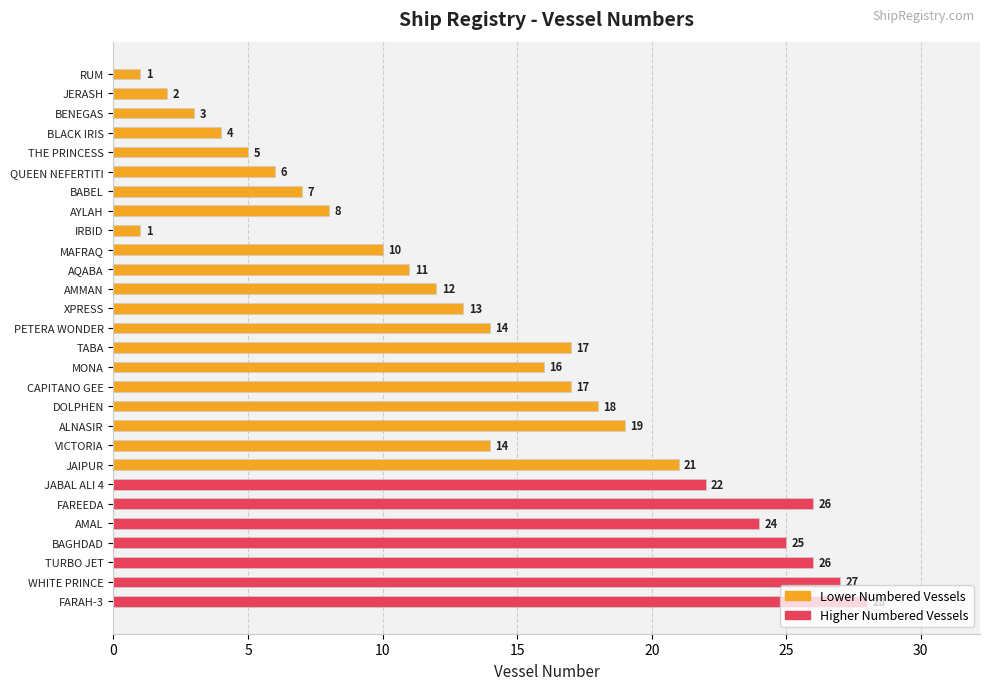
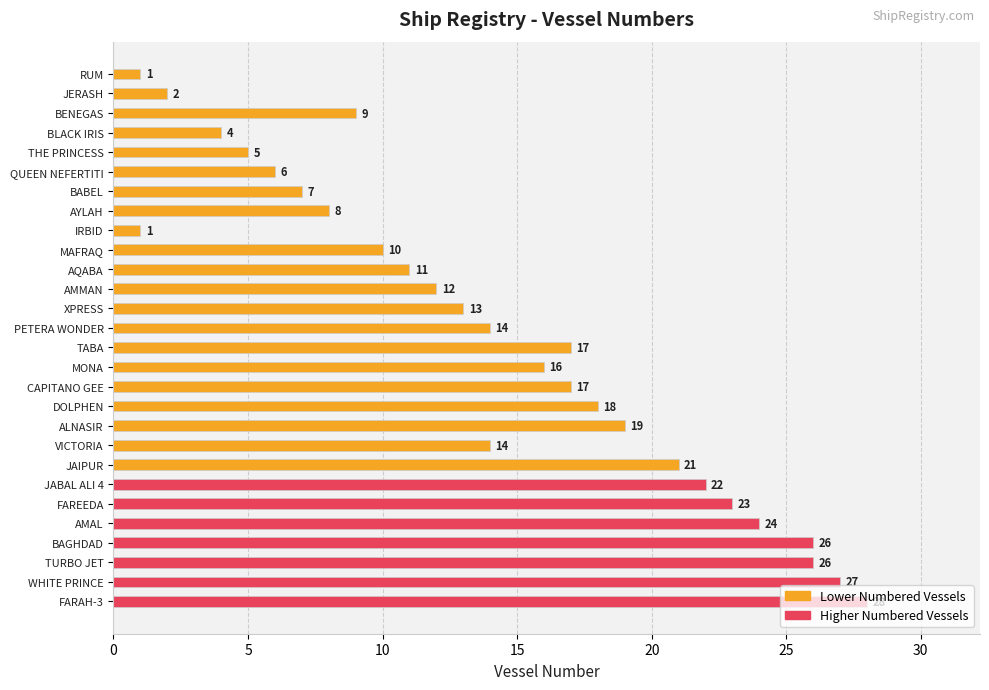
  {
    "RUM": 1,
    "JERASH": 2,
-   "BENEGAS": 3,
+   "BENEGAS": 9,
    "BLACK IRIS": 4,
    "THE PRINCESS": 5,
    "QUEEN NEFERTITI": 6,
    "BABEL": 7,
    "AYLAH": 8,
    "IRBID": 1,
    "MAFRAQ": 10,
    "AQABA": 11,
    "AMMAN": 12,
    "XPRESS": 13,
    "PETERA WONDER": 14,
    "TABA": 17,
    "MONA": 16,
    "CAPITANO GEE": 17,
    "DOLPHEN": 18,
    "ALNASIR": 19,
    "VICTORIA": 14,
    "JAIPUR": 21,
    "JABAL ALI 4": 22,
-   "FAREEDA": 26,
+   "FAREEDA": 23,
    "AMAL": 24,
-   "BAGHDAD": 25,
+   "BAGHDAD": 26,
    "TURBO JET": 26
  }
